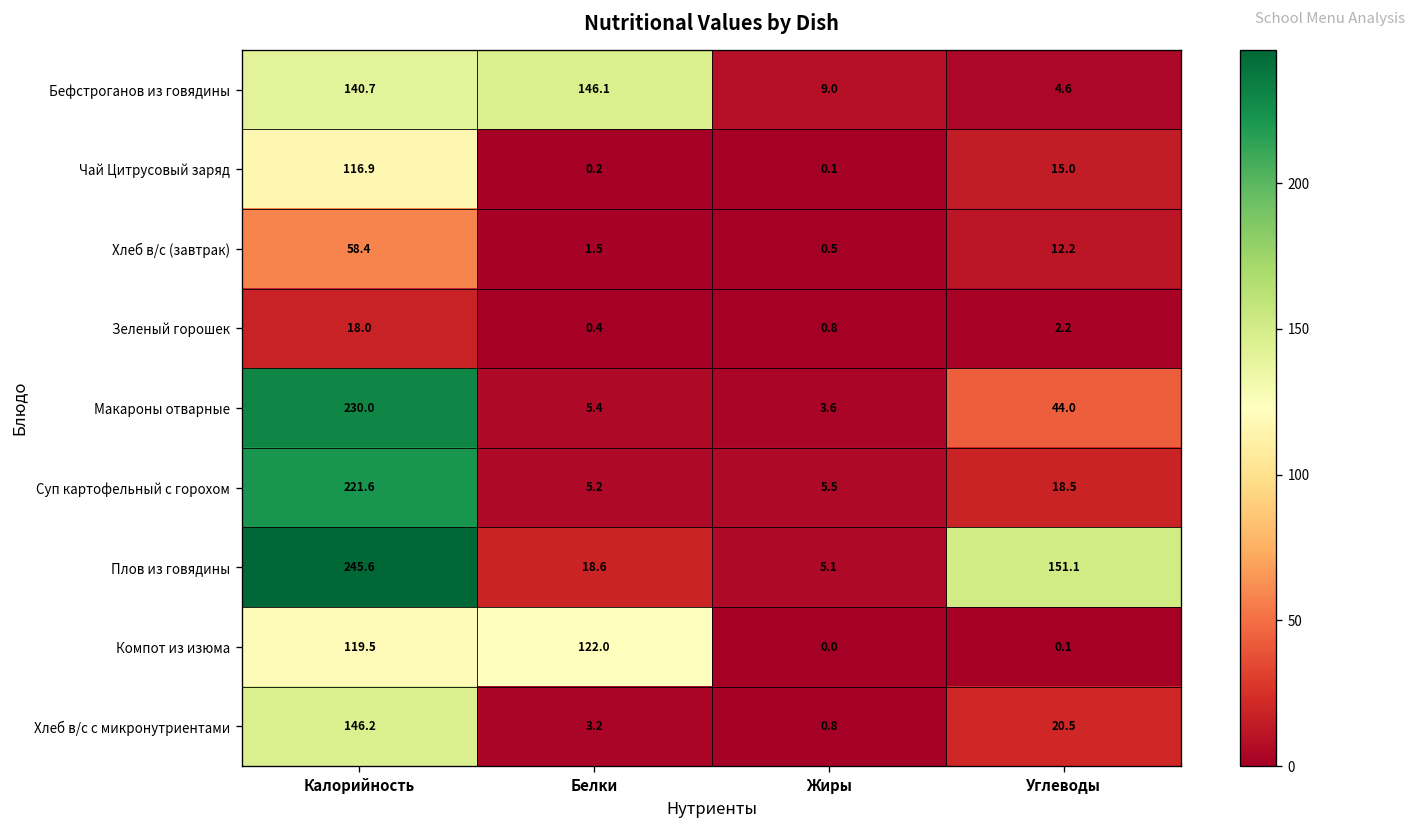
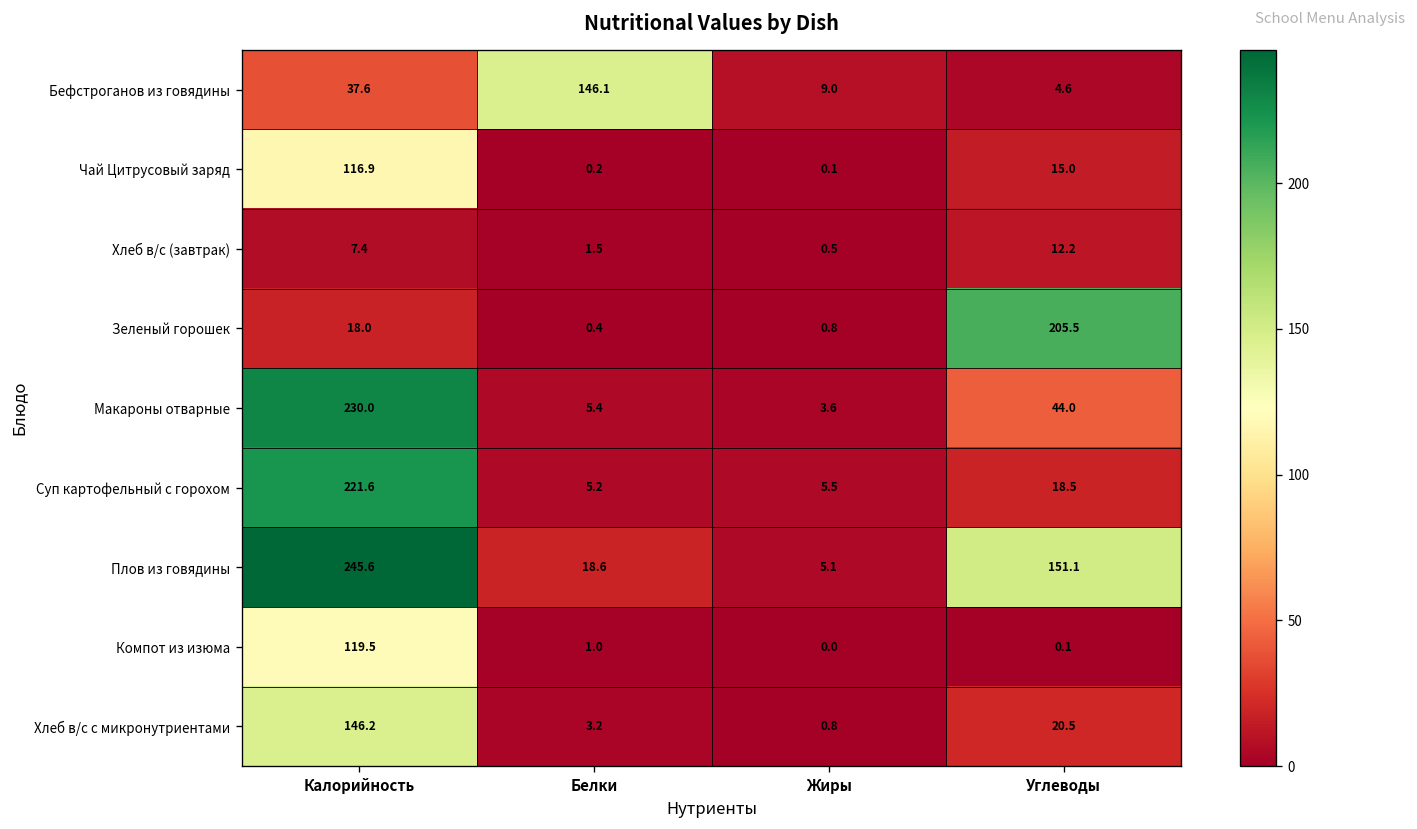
  {
    "Бефстроганов из говядины": {
-     "Калорийность": 140.7,
+     "Калорийность": 37.6,
      "Белки": 146.1,
      "Жиры": 9.0,
      "Углеводы": 4.6
    },
    "Чай Цитрусовый заряд": {
      "Калорийность": 116.9,
      "Белки": 0.2,
      "Жиры": 0.1,
      "Углеводы": 15.0
    },
    "Хлеб в/с (завтрак)": {
-     "Калорийность": 58.4,
+     "Калорийность": 7.4,
      "Белки": 1.5,
      "Жиры": 0.5,
      "Углеводы": 12.2
    },
    "Зеленый горошек": {
      "Калорийность": 18.0,
      "Белки": 0.4,
      "Жиры": 0.8,
-     "Углеводы": 2.2
+     "Углеводы": 205.5
    },
    "Макароны отварные": {
      "Калорийность": 230.0,
      "Белки": 5.4,
      "Жиры": 3.6,
      "Углеводы": 44.0
    },
    "Суп картофельный с горохом": {
      "Калорийность": 221.6,
      "Белки": 5.2,
      "Жиры": 5.5,
      "Углеводы": 18.5
    },
    "Плов из говядины": {
      "Калорийность": 245.6,
      "Белки": 18.6,
      "Жиры": 5.1,
      "Углеводы": 151.1
    },
    "Компот из изюма": {
      "Калорийность": 119.5,
-     "Белки": 122.0,
+     "Белки": 1.0,
      "Жиры": 0.0,
      "Углеводы": 0.1
    },
    "Хлеб в/с с микронутриентами": {
      "Калорийность": 146.2,
      "Белки": 3.2,
      "Жиры": 0.8,
      "Углеводы": 20.5
    }
  }
